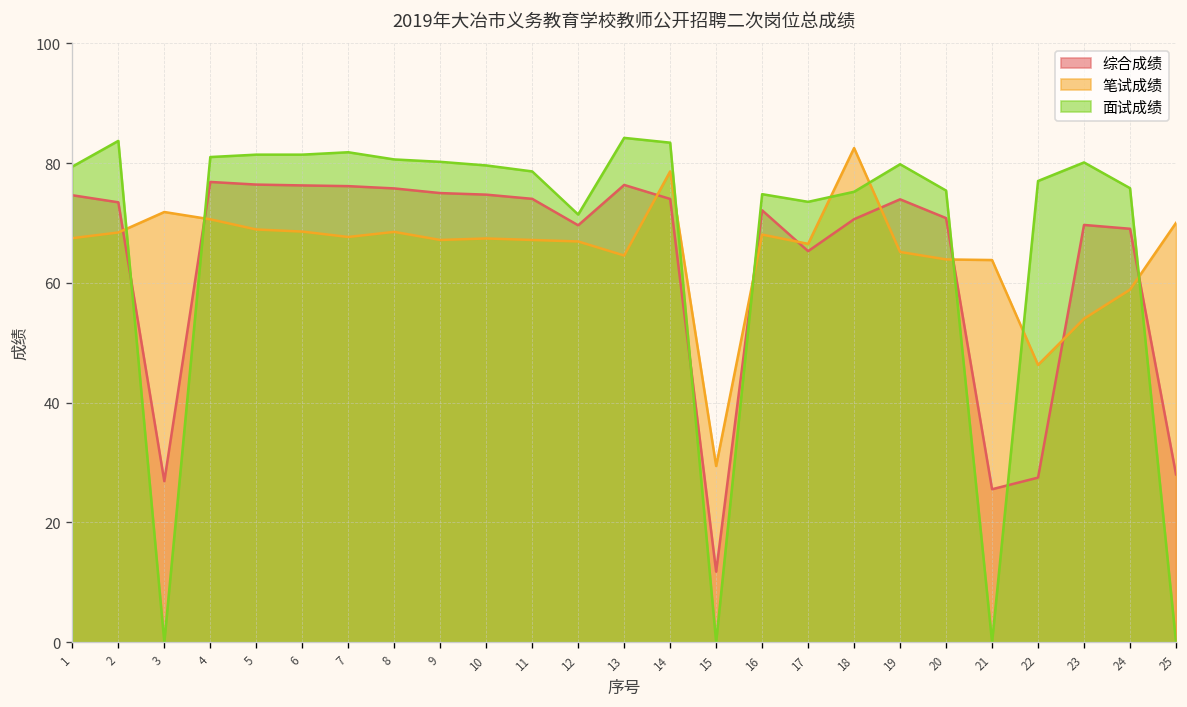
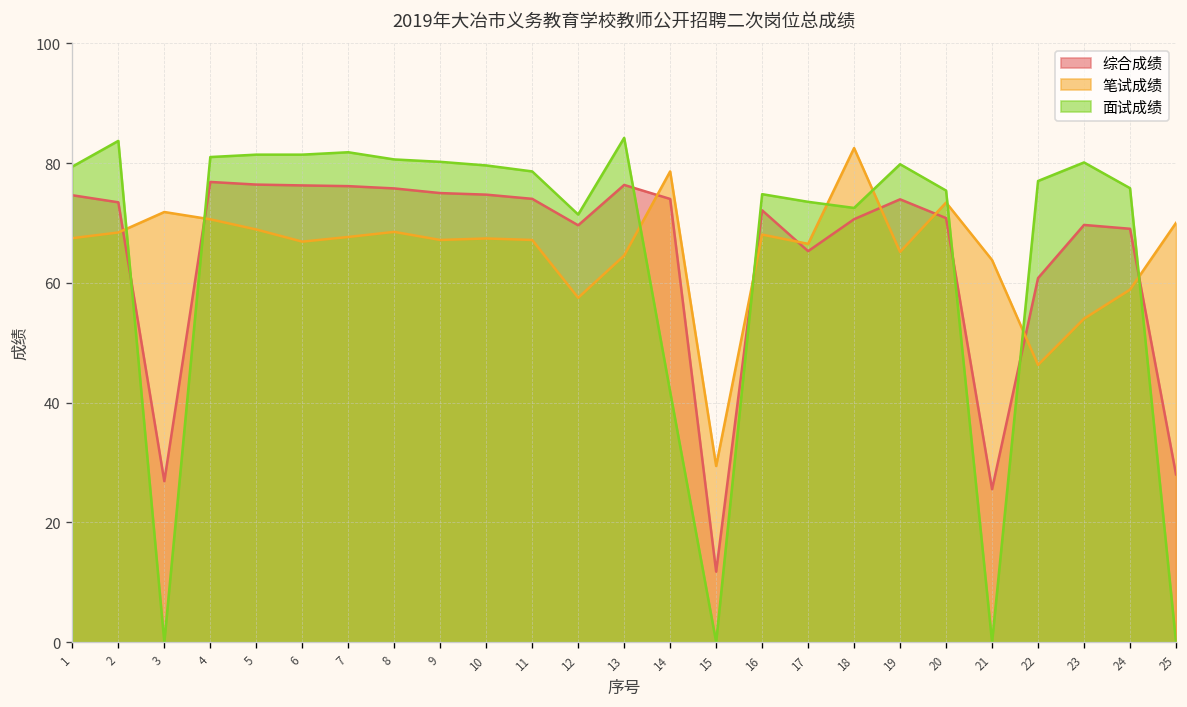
  {
    "综合成绩": {
      "1": 75,
      "2": 73,
      "3": 27,
      "4": 77,
      "5": 76,
      "6": 76,
      "7": 76,
      "8": 76,
      "9": 75,
      "10": 75,
      "11": 74,
      "12": 70,
      "13": 76,
      "14": 74,
      "15": 12,
      "16": 72,
      "17": 65,
      "18": 71,
      "19": 74,
      "20": 71,
      "21": 26,
-     "22": 27,
+     "22": 61,
      "23": 70,
      "24": 69,
      "25": 28
    },
    "笔试成绩": {
      "1": 67,
      "2": 68,
      "3": 72,
      "4": 71,
      "5": 69,
-     "6": 69,
+     "6": 67,
      "7": 68,
      "8": 69,
      "9": 67,
      "10": 67,
      "11": 67,
-     "12": 67,
+     "12": 58,
      "13": 65,
      "14": 79,
      "15": 29,
      "16": 68,
      "17": 67,
      "18": 83,
      "19": 65,
-     "20": 64,
+     "20": 73,
      "21": 64,
      "22": 46,
      "23": 54,
      "24": 59,
      "25": 70
    },
    "面试成绩": {
      "1": 79,
      "2": 84,
      "3": 0,
      "4": 81,
      "5": 81,
      "6": 81,
      "7": 82,
      "8": 81,
      "9": 80,
      "10": 80,
      "11": 79,
      "12": 71,
      "13": 84,
-     "14": 83,
+     "14": 42,
      "15": 0,
      "16": 75,
      "17": 74,
-     "18": 75,
+     "18": 73,
      "19": 80,
      "20": 75,
      "21": 0,
      "22": 77,
      "23": 80,
      "24": 76,
      "25": 0
    }
  }
